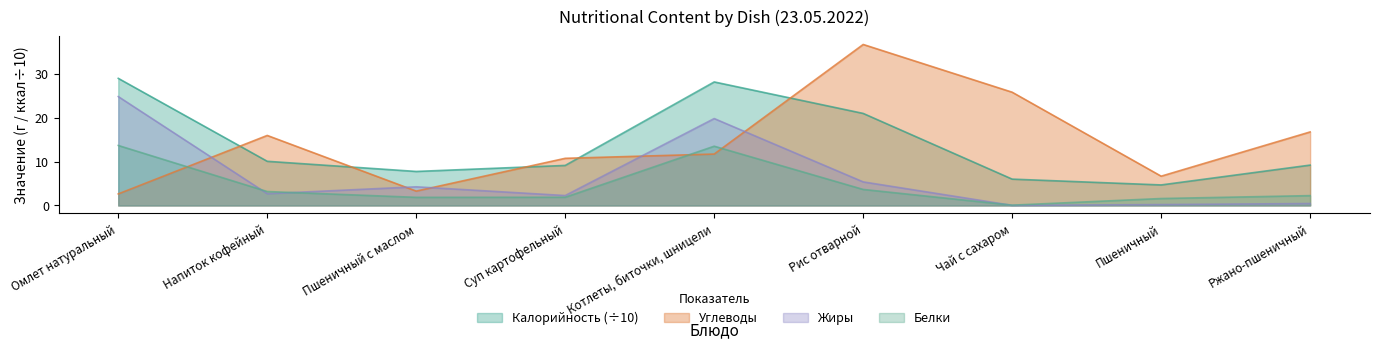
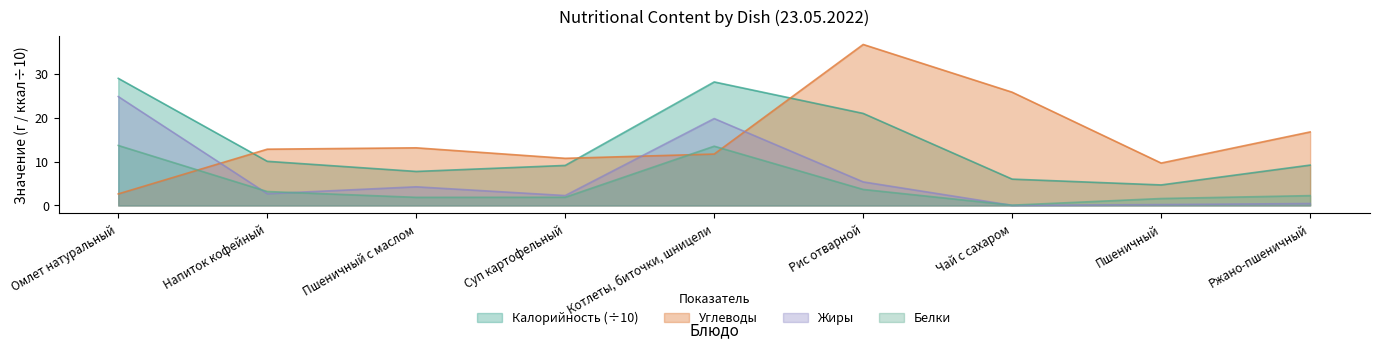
  {
    "Углеводы": {
      "Омлет натуральный": 3,
-     "Напиток кофейный": 16,
-     "Пшеничный с маслом": 3,
+     "Напиток кофейный": 13,
+     "Пшеничный с маслом": 13,
      "Суп картофельный": 11,
      "Котлеты, биточки, шницели": 12,
      "Рис отварной": 37,
      "Чай с сахаром": 26,
-     "Пшеничный": 7,
+     "Пшеничный": 10,
      "Ржано-пшеничный": 17
    }
  }
